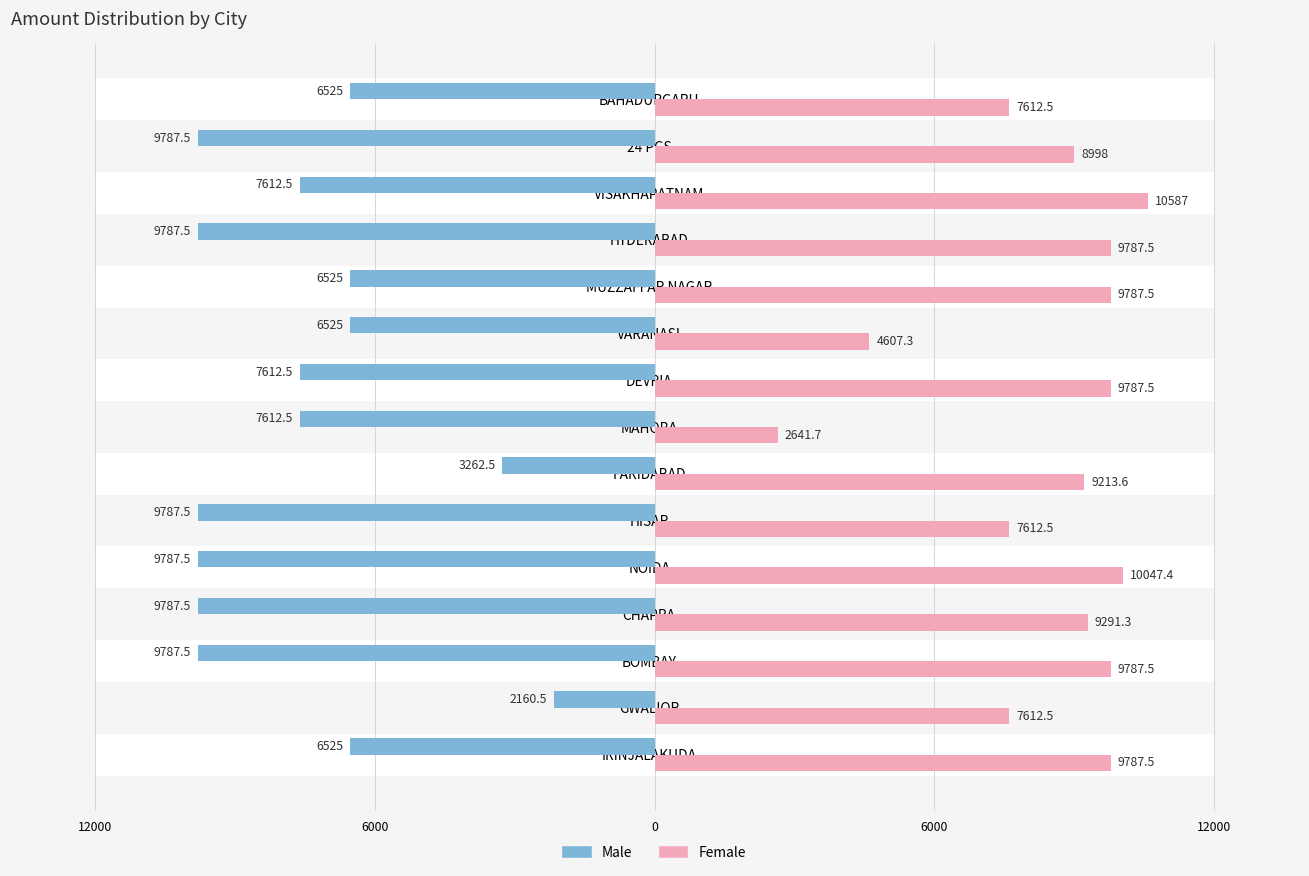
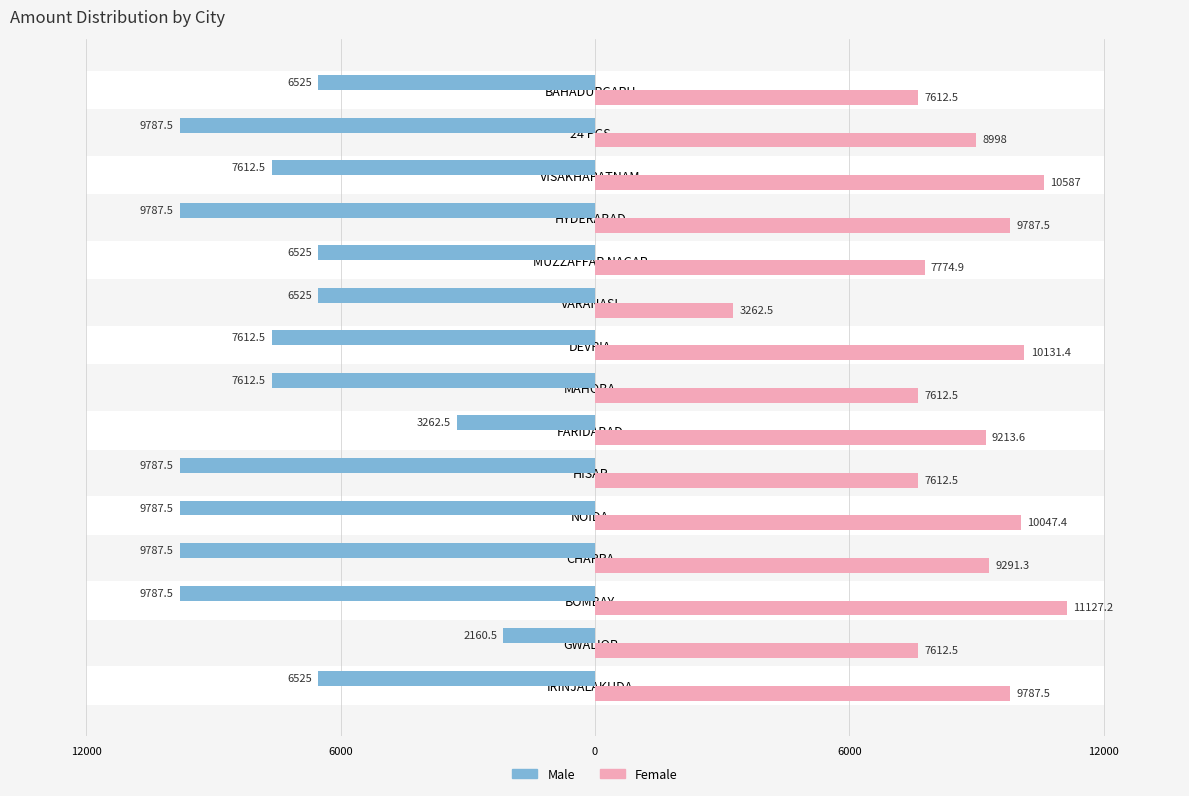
  {
    "Female": {
-     "MUZZAFFAR NAGAR": 9787.5,
-     "VARANASI": 4607.3,
-     "DEVRIA": 9787.5,
-     "MAHOBA": 2641.7,
-     "BOMBAY": 9787.5
+     "MUZZAFFAR NAGAR": 7774.9,
+     "VARANASI": 3262.5,
+     "DEVRIA": 10131.4,
+     "MAHOBA": 7612.5,
+     "BOMBAY": 11127.2
    }
  }
